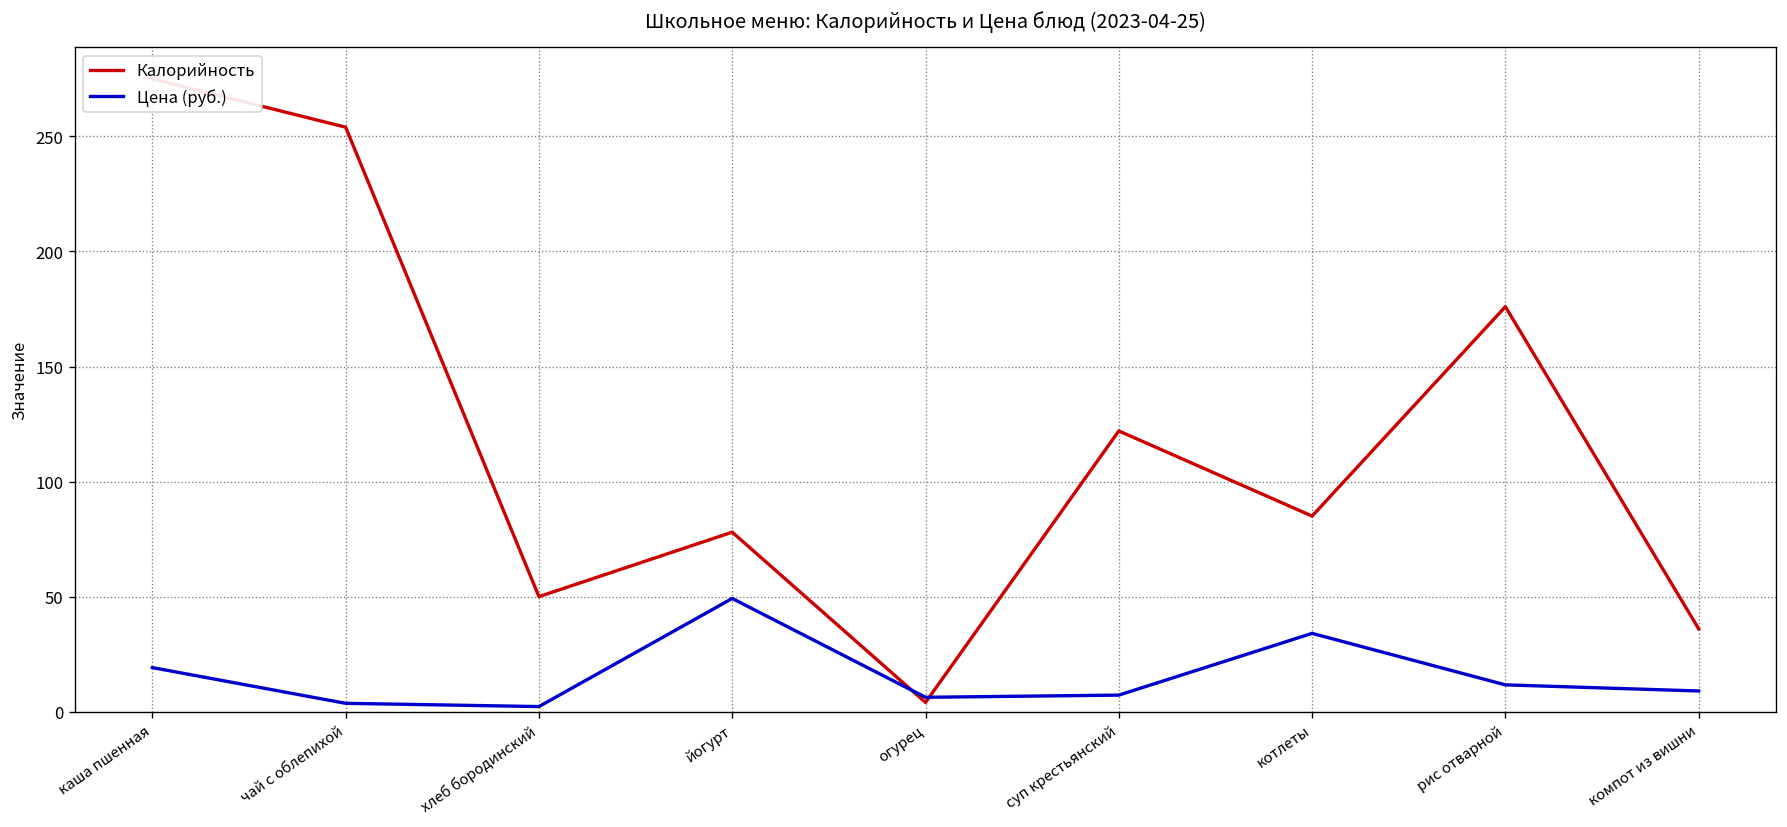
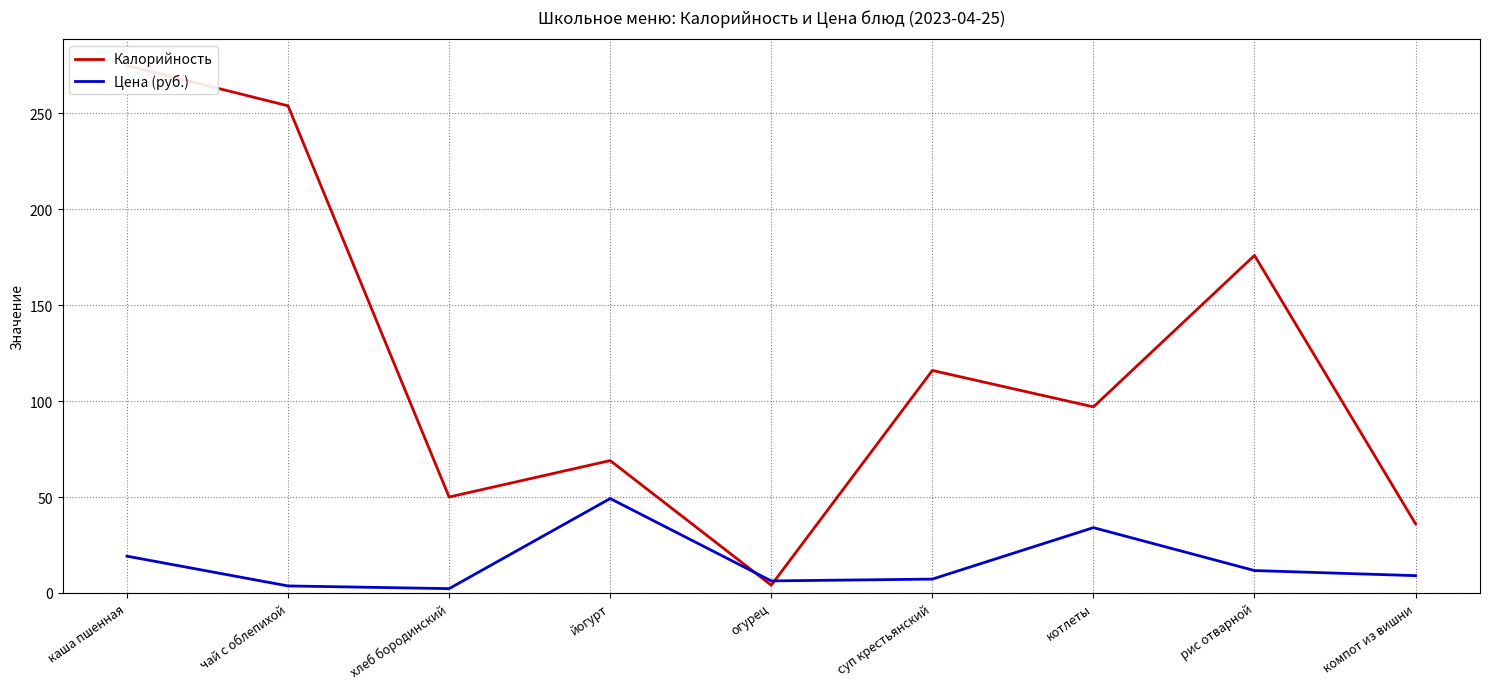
  {
    "Калорийность": {
      "чай с облепихой": 254,
      "хлеб бородинский": 50,
-     "йогурт": 78,
+     "йогурт": 69,
      "огурец": 4,
-     "суп крестьянский": 122,
-     "котлеты": 85,
+     "суп крестьянский": 116,
+     "котлеты": 97,
      "рис отварной": 176,
      "компот из вишни": 36
    },
    "Цена (руб.)": {
      "каша пшенная": 19,
      "чай с облепихой": 4,
      "хлеб бородинский": 2,
      "йогурт": 49,
      "огурец": 6,
      "суп крестьянский": 7,
      "котлеты": 34,
      "рис отварной": 12,
      "компот из вишни": 9
    }
  }
